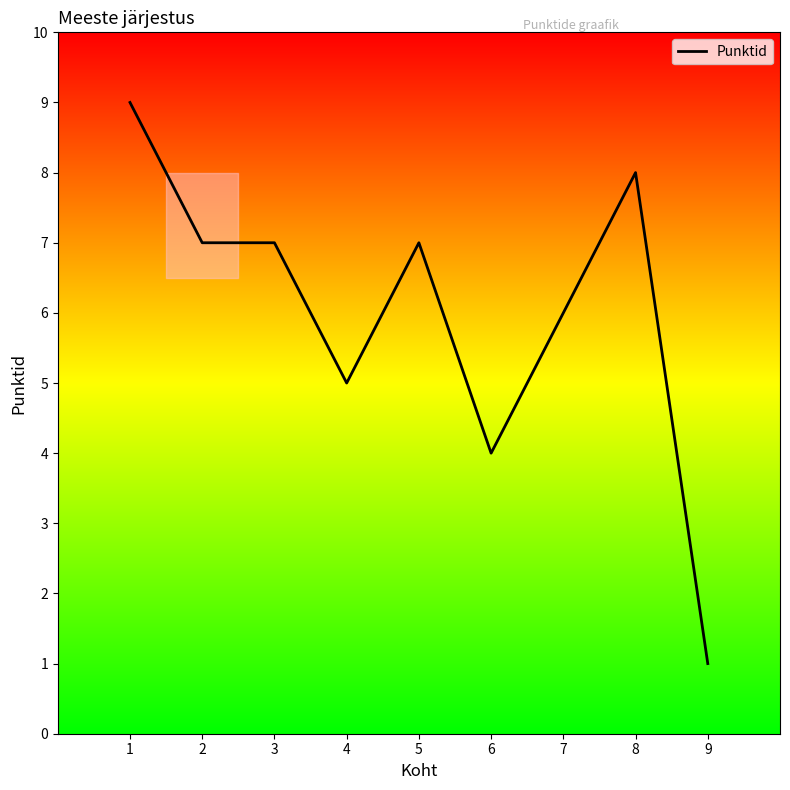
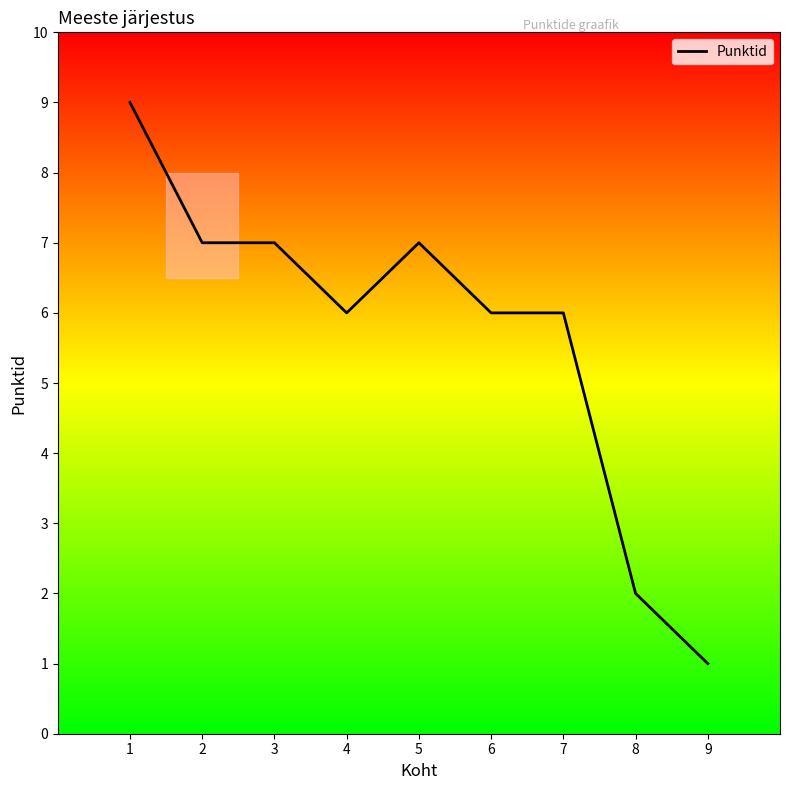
  {
    "1": 9,
    "2": 7,
    "3": 7,
-   "4": 5,
+   "4": 6,
    "5": 7,
-   "6": 4,
+   "6": 6,
    "7": 6,
-   "8": 8,
+   "8": 2,
    "9": 1
  }
